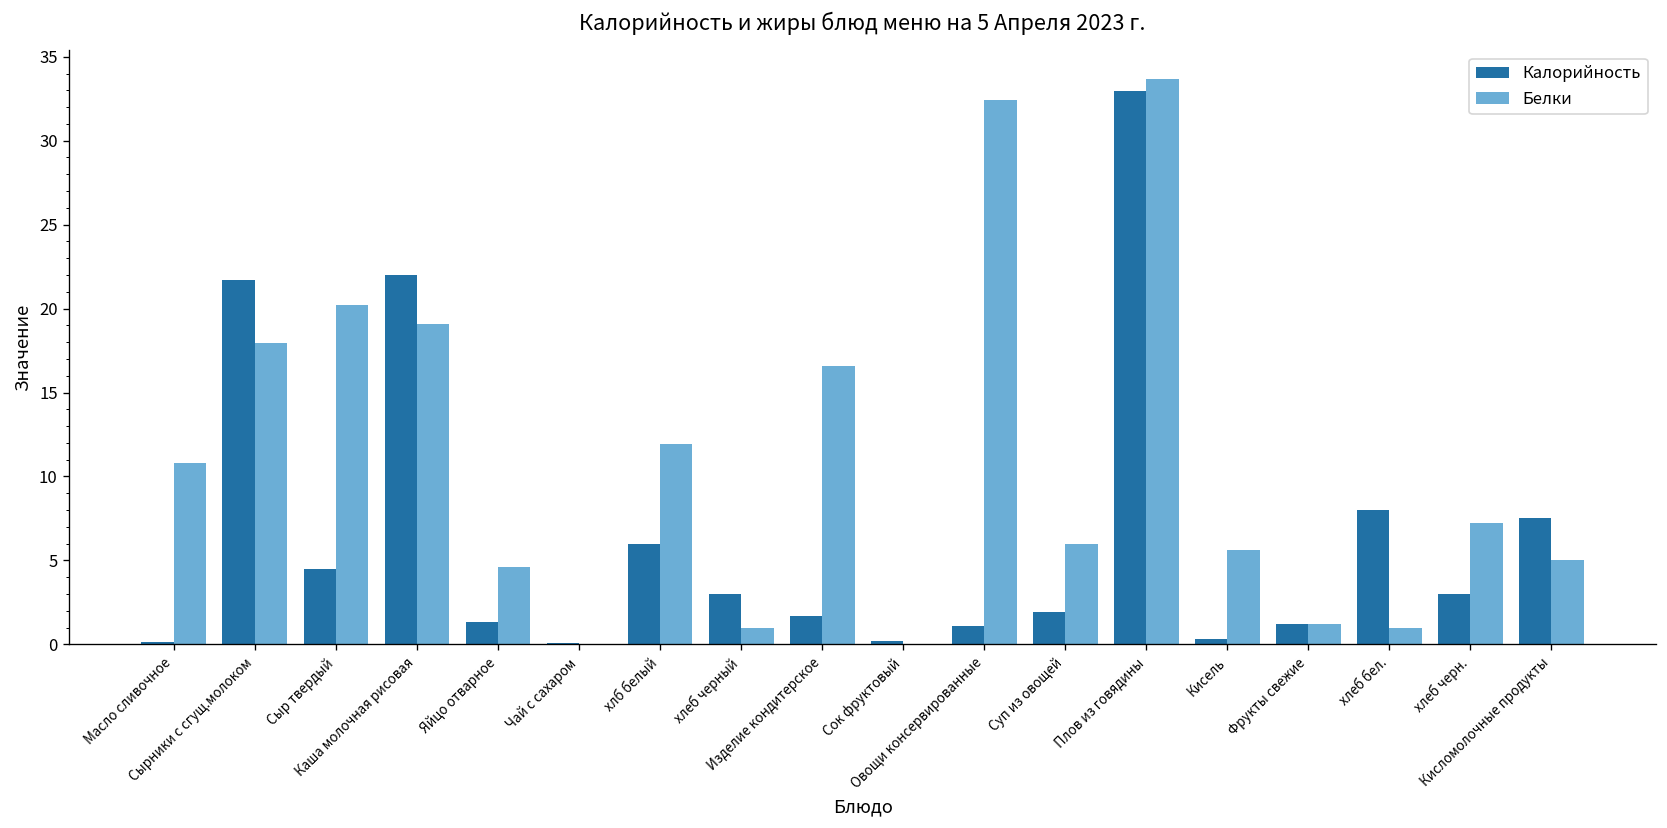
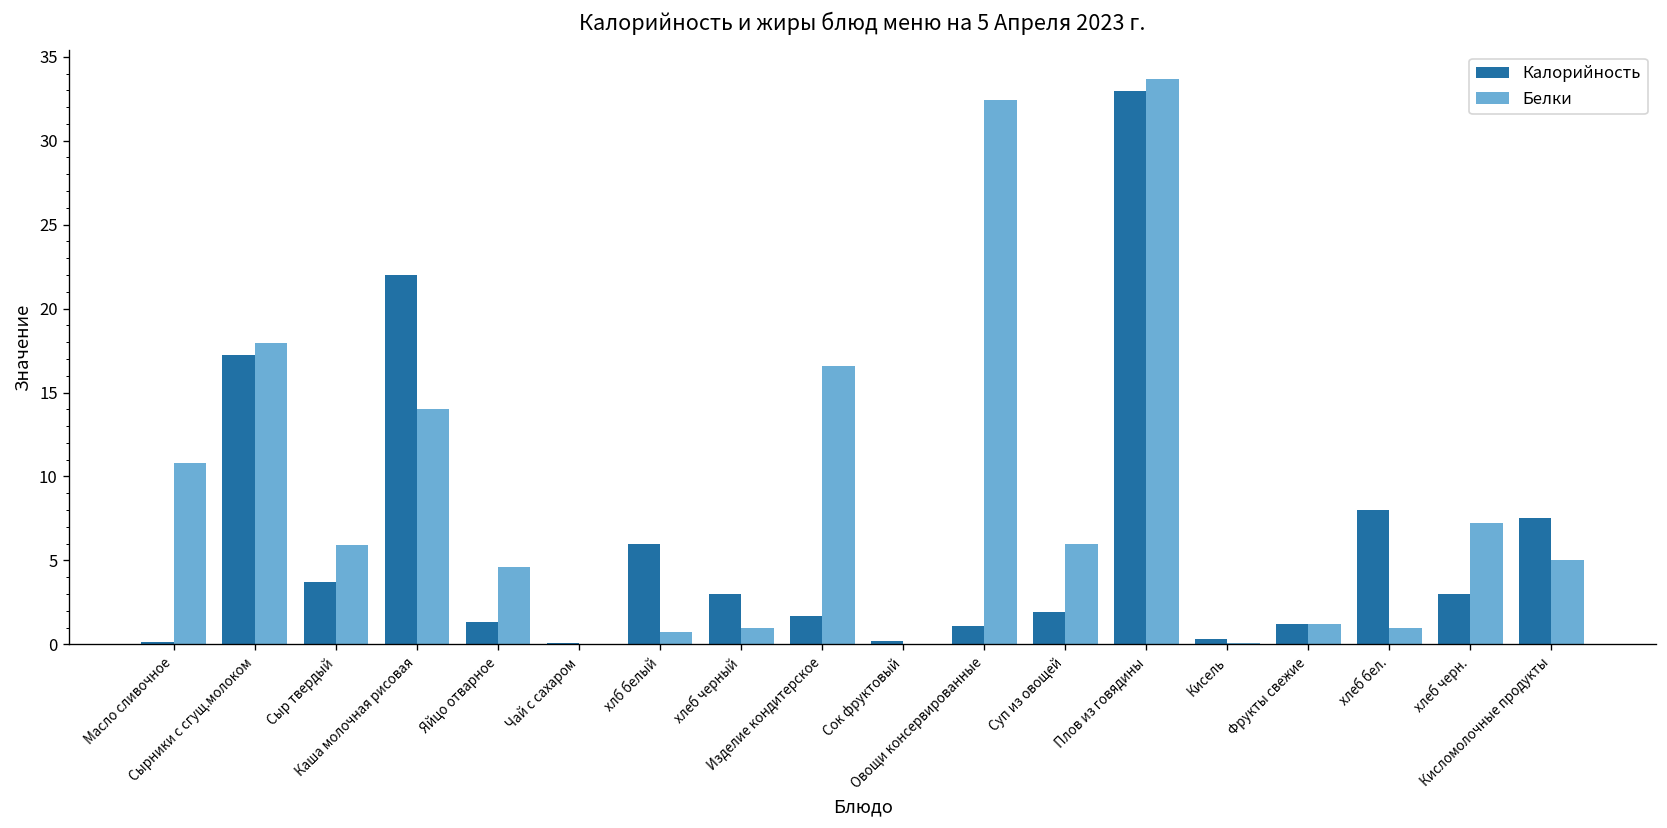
  {
    "Калорийность": {
-     "Сырники с сгущ.молоком": 21.7,
-     "Сыр твердый": 4.5,
+     "Сырники с сгущ.молоком": 17.2,
+     "Сыр твердый": 3.7,
      "Каша молочная рисовая": 22.0,
      "Яйцо отварное": 1.3,
      "хлб белый": 6.0,
      "хлеб черный": 3.0,
      "Изделие кондитерское": 1.7,
      "Сок фруктовый": 0.2,
      "Овощи консервированные": 1.1,
      "Суп из овощей": 1.9,
      "Плов из говядины": 33.0,
      "Кисель": 0.3,
      "Фрукты свежие": 1.2,
      "хлеб бел.": 8.0,
      "хлеб черн.": 3.0,
      "Кисломолочные продукты": 7.5
    },
    "Белки": {
      "Масло сливочное": 10.8,
      "Сырники с сгущ.молоком": 17.9,
-     "Сыр твердый": 20.2,
-     "Каша молочная рисовая": 19.1,
+     "Сыр твердый": 5.9,
+     "Каша молочная рисовая": 14.0,
      "Яйцо отварное": 4.6,
-     "хлб белый": 11.9,
+     "хлб белый": 0.8,
      "хлеб черный": 1.0,
      "Изделие кондитерское": 16.6,
      "Сок фруктовый": 0.0,
      "Овощи консервированные": 32.4,
      "Суп из овощей": 6.0,
      "Плов из говядины": 33.7,
-     "Кисель": 5.6,
+     "Кисель": 0.1,
      "Фрукты свежие": 1.2,
      "хлеб бел.": 1.0,
      "хлеб черн.": 7.2,
      "Кисломолочные продукты": 5.0
    }
  }
